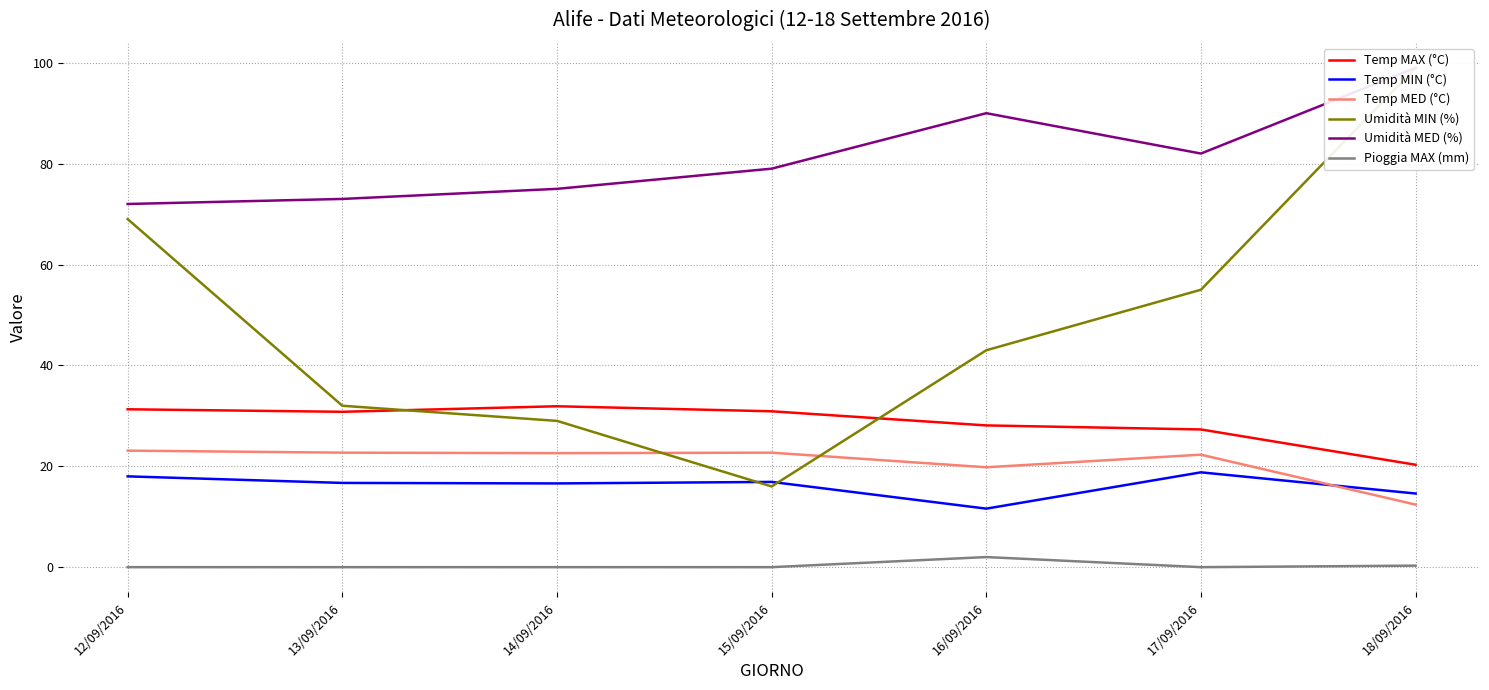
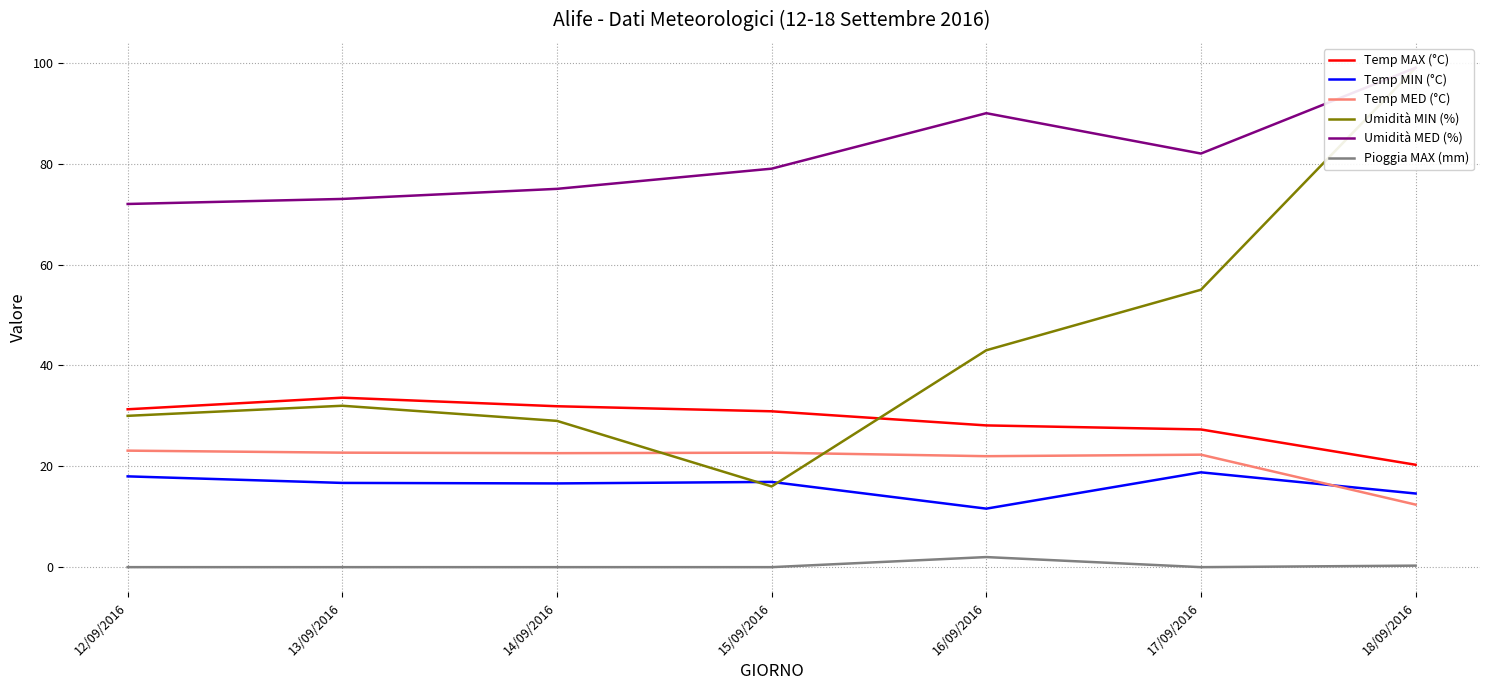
  {
    "Temp MAX (°C)": {
      "12/09/2016": 31,
-     "13/09/2016": 31,
+     "13/09/2016": 34,
      "14/09/2016": 32,
      "15/09/2016": 31,
      "16/09/2016": 28,
      "17/09/2016": 27,
      "18/09/2016": 20
    },
    "Temp MIN (°C)": {
      "12/09/2016": 18,
      "13/09/2016": 17,
      "14/09/2016": 17,
      "15/09/2016": 17,
      "16/09/2016": 12,
      "17/09/2016": 19,
      "18/09/2016": 15
    },
    "Temp MED (°C)": {
      "12/09/2016": 23,
      "13/09/2016": 23,
      "14/09/2016": 23,
      "15/09/2016": 23,
-     "16/09/2016": 20,
+     "16/09/2016": 22,
      "17/09/2016": 22,
      "18/09/2016": 12
    },
    "Umidità MIN (%)": {
-     "12/09/2016": 69,
+     "12/09/2016": 30,
      "13/09/2016": 32,
      "14/09/2016": 29,
      "15/09/2016": 16,
      "16/09/2016": 43,
      "17/09/2016": 55
    },
    "Umidità MED (%)": {
      "12/09/2016": 72,
      "13/09/2016": 73,
      "14/09/2016": 75,
      "15/09/2016": 79,
      "16/09/2016": 90,
      "17/09/2016": 82
    },
    "Pioggia MAX (mm)": {
      "12/09/2016": 0,
      "13/09/2016": 0,
      "14/09/2016": 0,
      "15/09/2016": 0,
      "16/09/2016": 2,
      "17/09/2016": 0,
      "18/09/2016": 0
    }
  }
